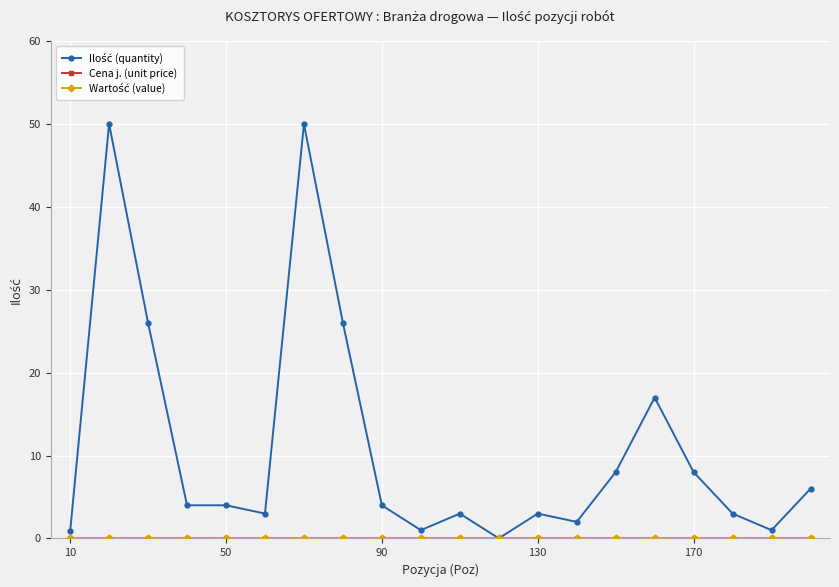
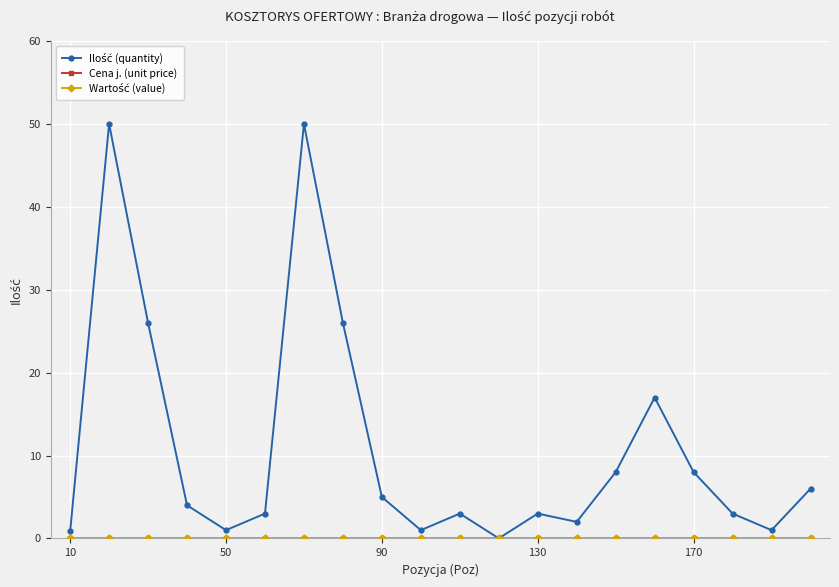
  {
    "Ilość (quantity)": {
      "10": 1,
-     "50": 4,
-     "90": 4,
+     "50": 1,
+     "90": 5,
      "130": 3,
      "170": 8
    },
    "Wartość (value)": {
      "10": 0,
      "50": 0,
      "90": 0,
      "130": 0,
      "170": 0
    }
  }
